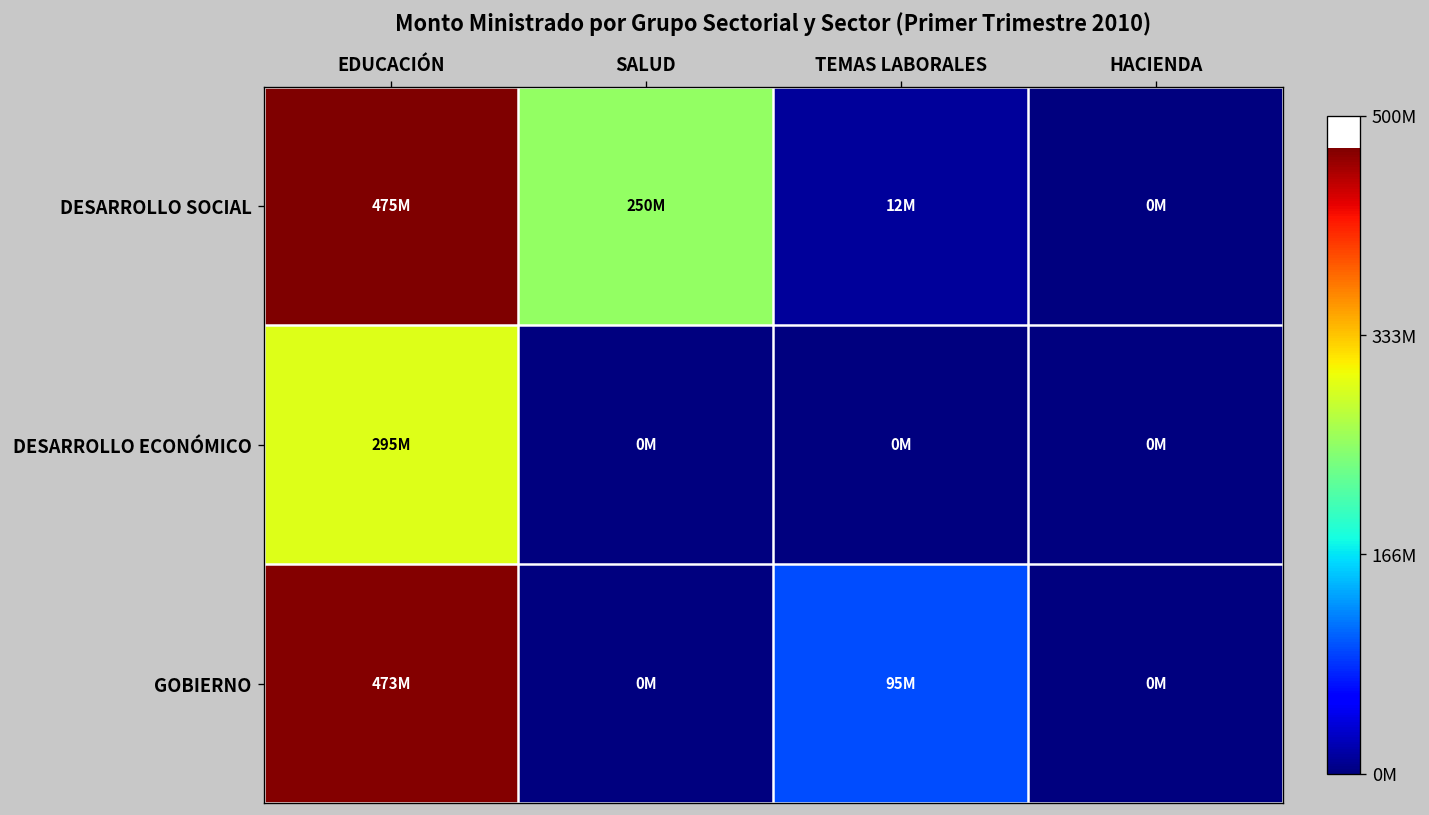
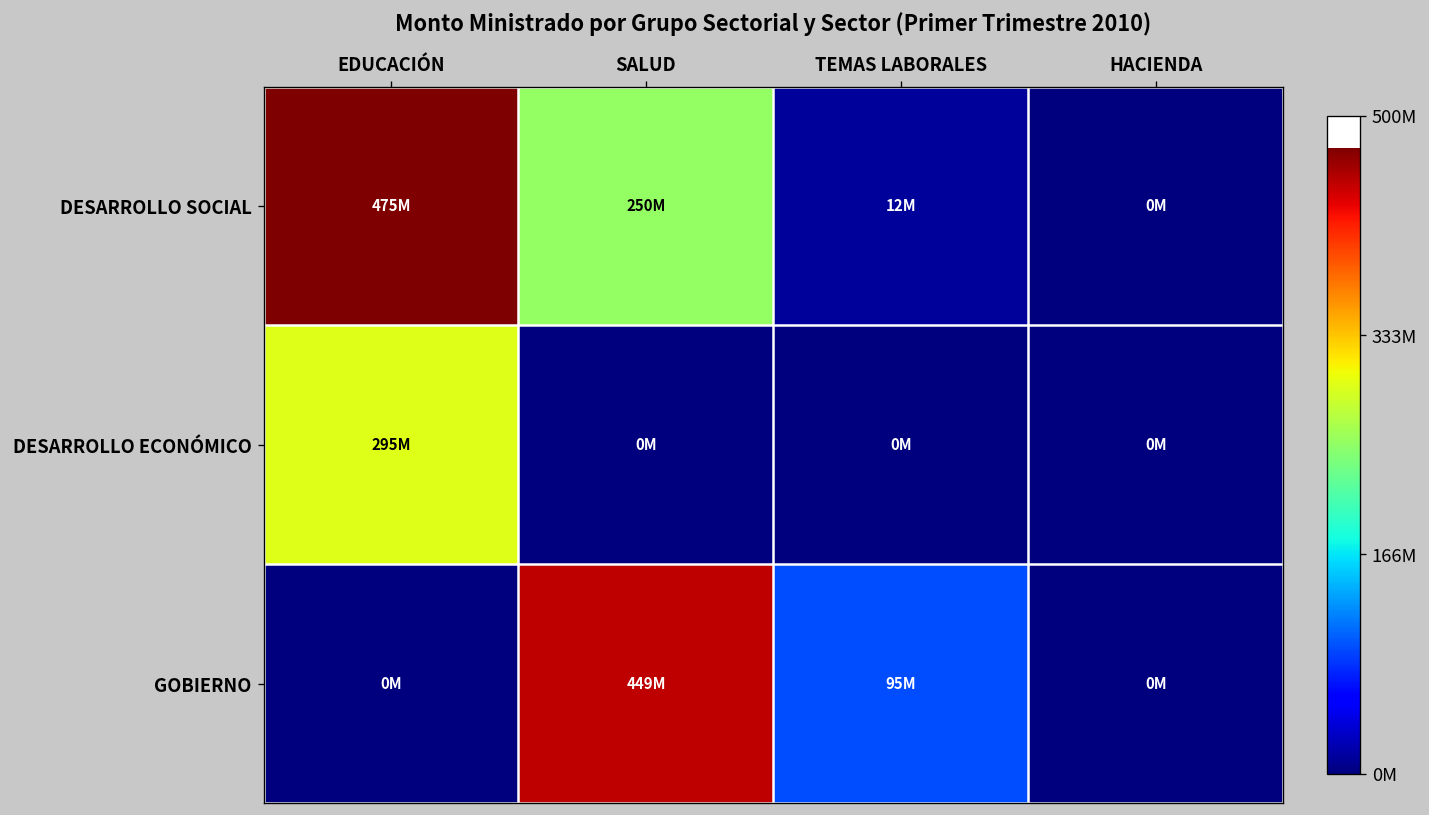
  {
    "DESARROLLO SOCIAL": {
      "EDUCACIÓN": "475M",
      "SALUD": "250M",
      "TEMAS LABORALES": "12M",
      "HACIENDA": "0M"
    },
    "DESARROLLO ECONÓMICO": {
      "EDUCACIÓN": "295M",
      "SALUD": "0M",
      "TEMAS LABORALES": "0M",
      "HACIENDA": "0M"
    },
    "GOBIERNO": {
-     "EDUCACIÓN": "473M",
-     "SALUD": "0M",
+     "EDUCACIÓN": "0M",
+     "SALUD": "449M",
      "TEMAS LABORALES": "95M",
      "HACIENDA": "0M"
    }
  }
